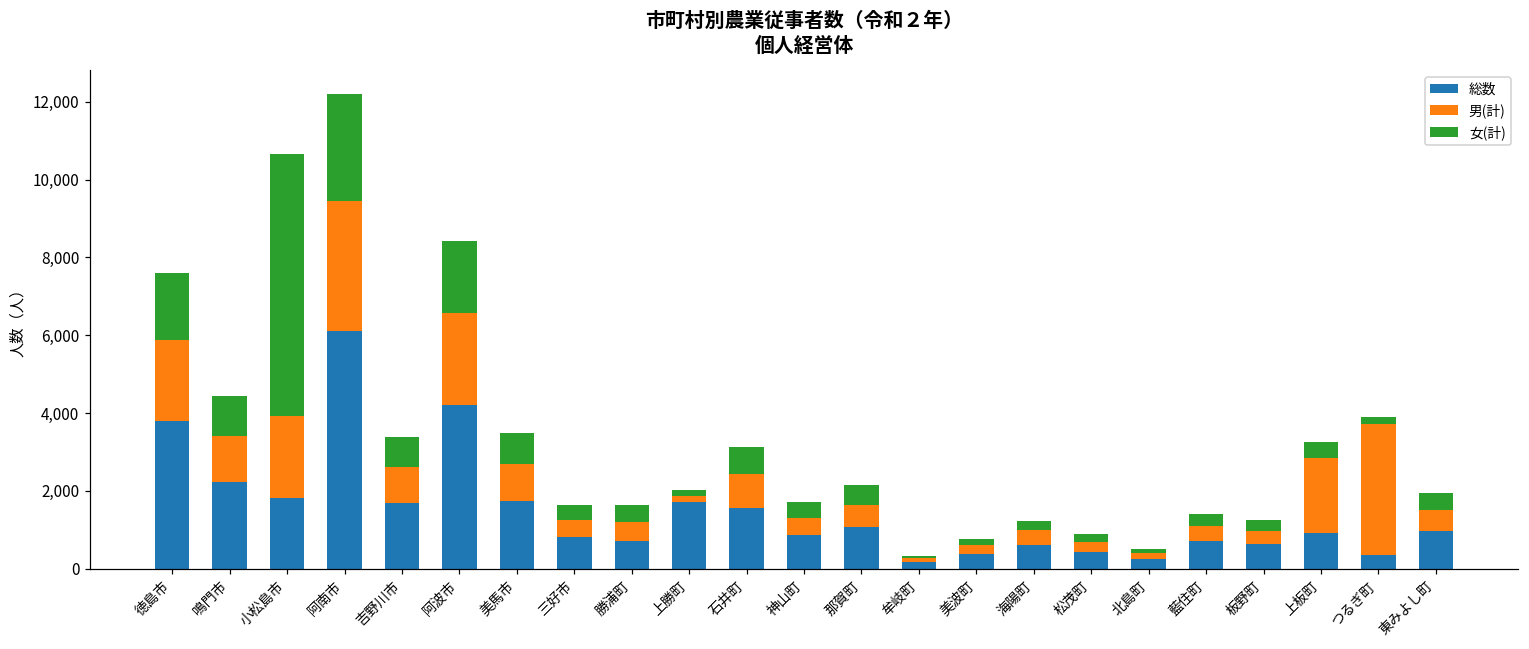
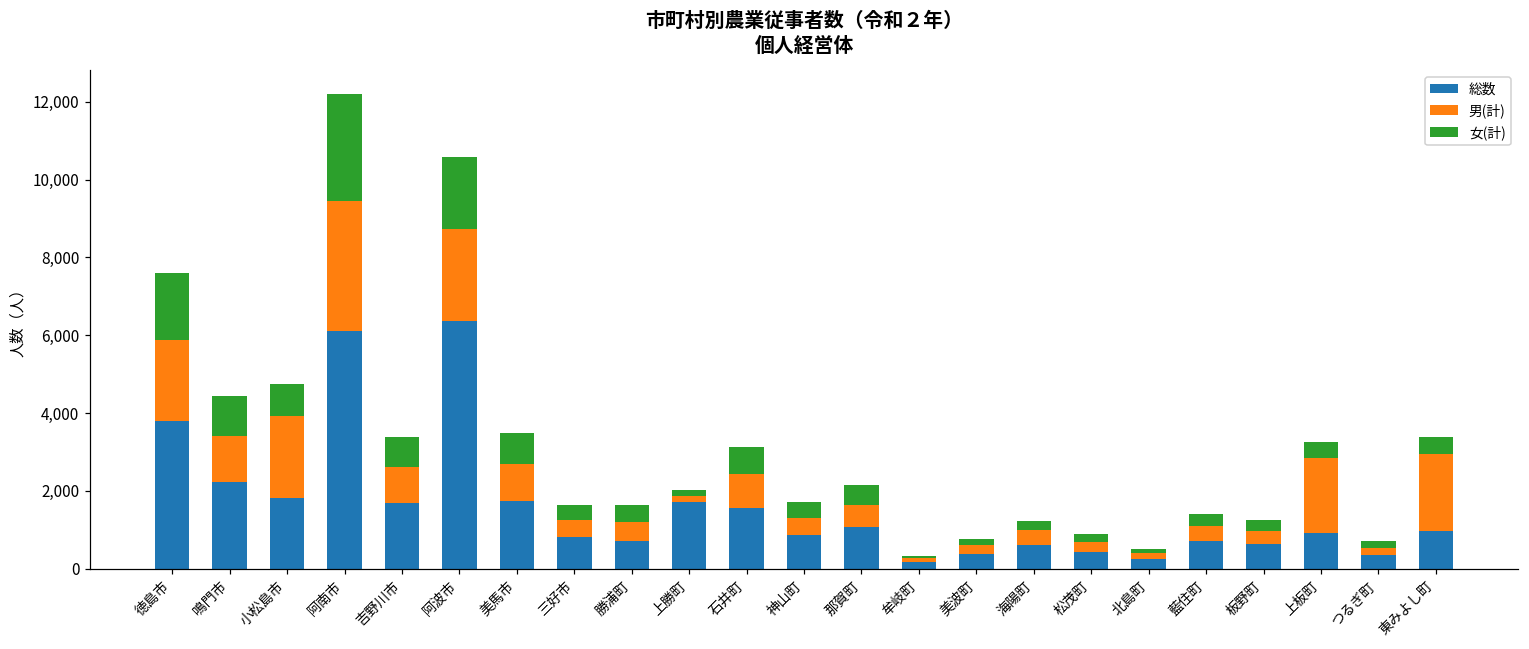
  {
    "総数": {
      "徳島市": "3,800",
      "鳴門市": "2,200",
      "小松島市": "1,800",
      "阿南市": "6,100",
      "吉野川市": "1,700",
-     "阿波市": "4,200",
+     "阿波市": "6,400",
      "美馬市": "1,700",
      "三好市": "800",
      "勝浦町": "700",
      "上勝町": "1,700",
      "石井町": "1,600",
      "神山町": "900",
      "那賀町": "1,100",
      "牟岐町": "200",
      "美波町": "400",
      "海陽町": "600",
      "松茂町": "400",
      "北島町": "300",
      "藍住町": "700",
      "板野町": "600",
      "上板町": "900",
      "つるぎ町": "400",
      "東みよし町": "1,000"
    },
    "男(計)": {
      "徳島市": "2,100",
      "鳴門市": "1,200",
      "小松島市": "2,100",
      "阿南市": "3,300",
      "吉野川市": "900",
      "阿波市": "2,400",
      "美馬市": "1,000",
      "三好市": "400",
      "勝浦町": "500",
      "上勝町": "200",
      "石井町": "900",
      "神山町": "500",
      "那賀町": "600",
      "牟岐町": "100",
      "美波町": "200",
      "海陽町": "400",
      "松茂町": "200",
      "北島町": "100",
      "藍住町": "400",
      "板野町": "300",
      "上板町": "1,900",
-     "つるぎ町": "3,400",
-     "東みよし町": "500"
+     "つるぎ町": "200",
+     "東みよし町": "2,000"
    },
    "女(計)": {
      "徳島市": "1,700",
      "鳴門市": "1,000",
-     "小松島市": "6,700",
+     "小松島市": "800",
      "阿南市": "2,800",
      "吉野川市": "800",
      "阿波市": "1,900",
      "美馬市": "800",
      "三好市": "400",
      "勝浦町": "400",
      "上勝町": "200",
      "石井町": "700",
      "神山町": "400",
      "那賀町": "500",
      "美波町": "200",
      "海陽町": "200",
      "松茂町": "200",
      "北島町": "100",
      "藍住町": "300",
      "板野町": "300",
      "上板町": "400",
      "つるぎ町": "200",
      "東みよし町": "400"
    }
  }
